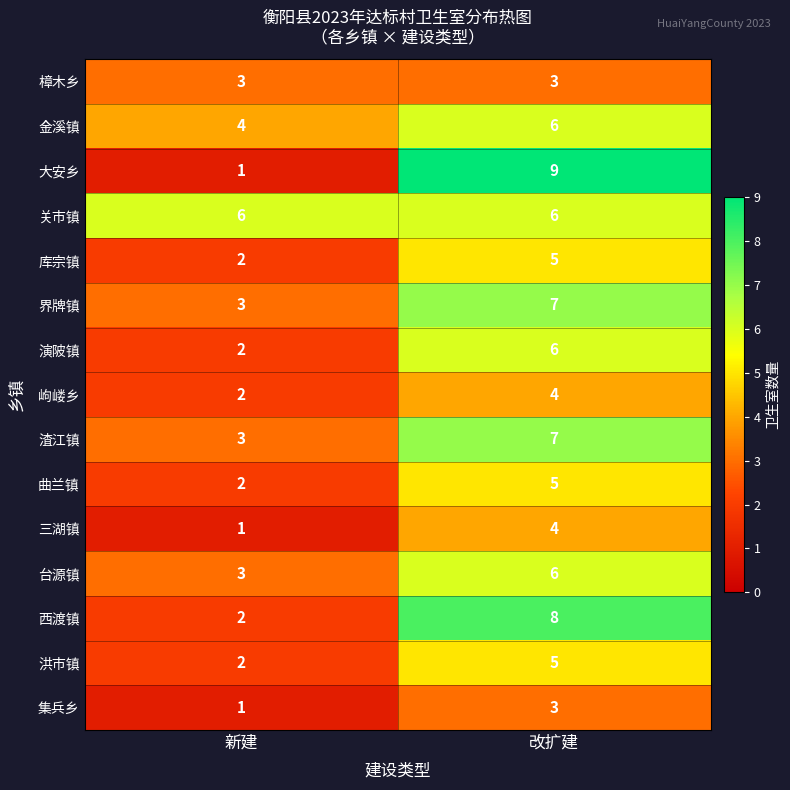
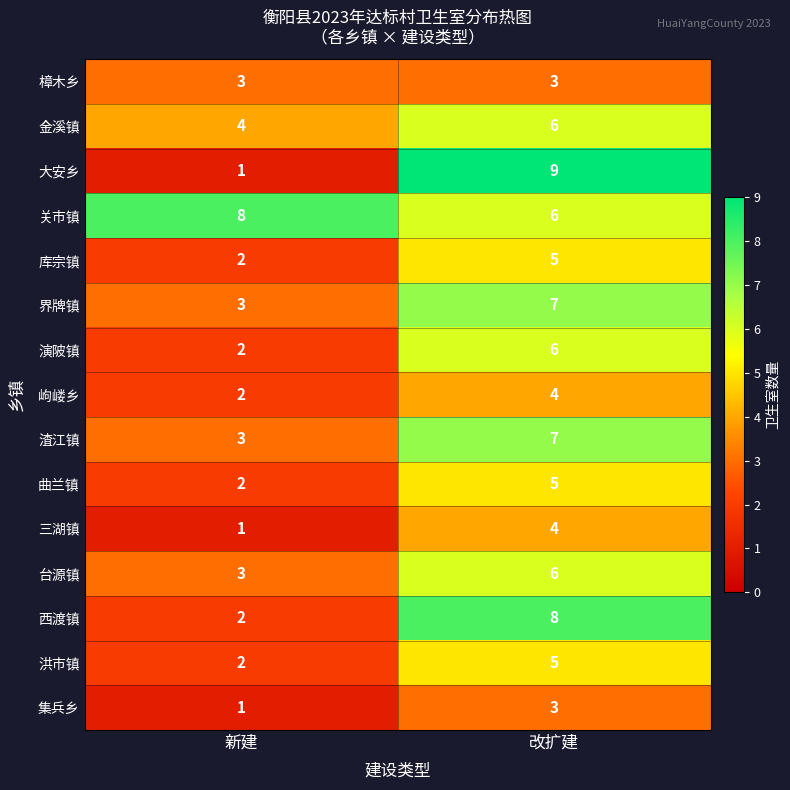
  {
    "樟木乡": {
      "新建": 3,
      "改扩建": 3
    },
    "金溪镇": {
      "新建": 4,
      "改扩建": 6
    },
    "大安乡": {
      "新建": 1,
      "改扩建": 9
    },
    "关市镇": {
-     "新建": 6,
+     "新建": 8,
      "改扩建": 6
    },
    "库宗镇": {
      "新建": 2,
      "改扩建": 5
    },
    "界牌镇": {
      "新建": 3,
      "改扩建": 7
    },
    "演陂镇": {
      "新建": 2,
      "改扩建": 6
    },
    "岣嵝乡": {
      "新建": 2,
      "改扩建": 4
    },
    "渣江镇": {
      "新建": 3,
      "改扩建": 7
    },
    "曲兰镇": {
      "新建": 2,
      "改扩建": 5
    },
    "三湖镇": {
      "新建": 1,
      "改扩建": 4
    },
    "台源镇": {
      "新建": 3,
      "改扩建": 6
    },
    "西渡镇": {
      "新建": 2,
      "改扩建": 8
    },
    "洪市镇": {
      "新建": 2,
      "改扩建": 5
    },
    "集兵乡": {
      "新建": 1,
      "改扩建": 3
    }
  }
